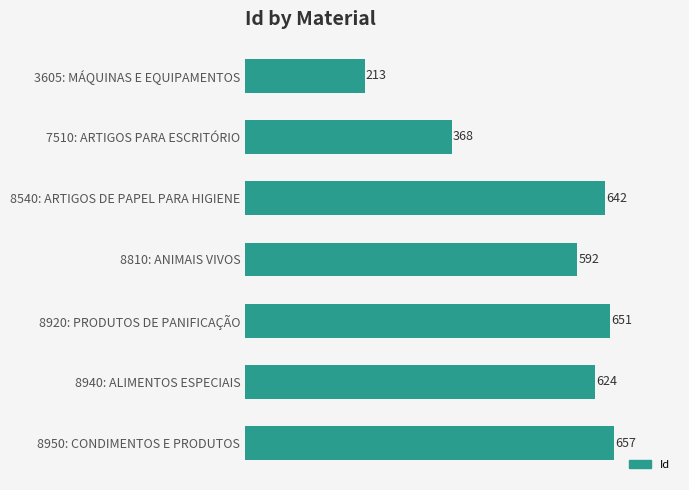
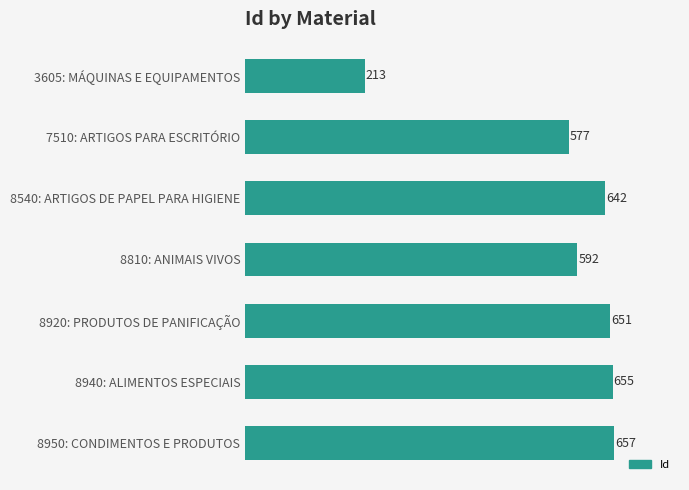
  {
    "3605: MÁQUINAS E EQUIPAMENTOS": 213,
-   "7510: ARTIGOS PARA ESCRITÓRIO": 368,
+   "7510: ARTIGOS PARA ESCRITÓRIO": 577,
    "8540: ARTIGOS DE PAPEL PARA HIGIENE": 642,
    "8810: ANIMAIS VIVOS": 592,
    "8920: PRODUTOS DE PANIFICAÇÃO": 651,
-   "8940: ALIMENTOS ESPECIAIS": 624,
+   "8940: ALIMENTOS ESPECIAIS": 655,
    "8950: CONDIMENTOS E PRODUTOS": 657
  }
